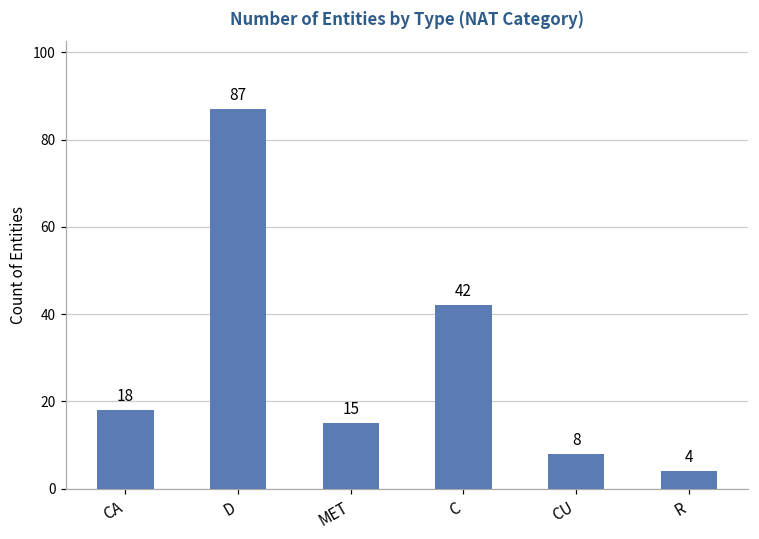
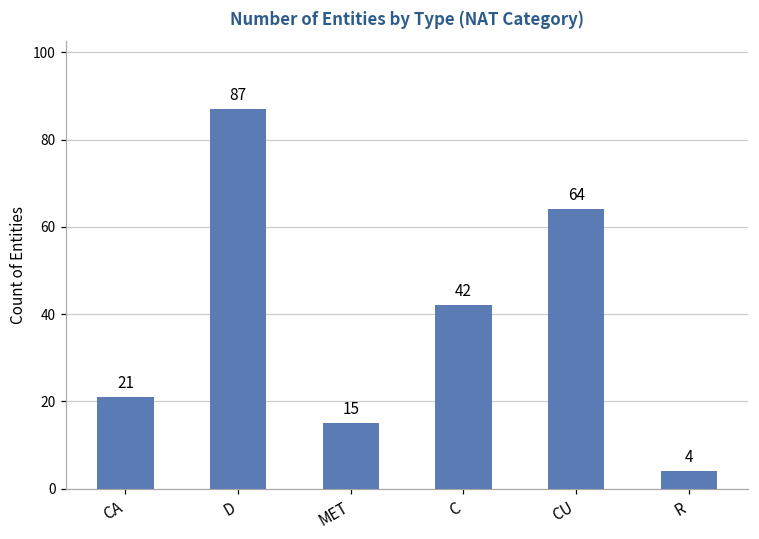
  {
-   "CA": 18,
+   "CA": 21,
    "D": 87,
    "MET": 15,
    "C": 42,
-   "CU": 8,
+   "CU": 64,
    "R": 4
  }
